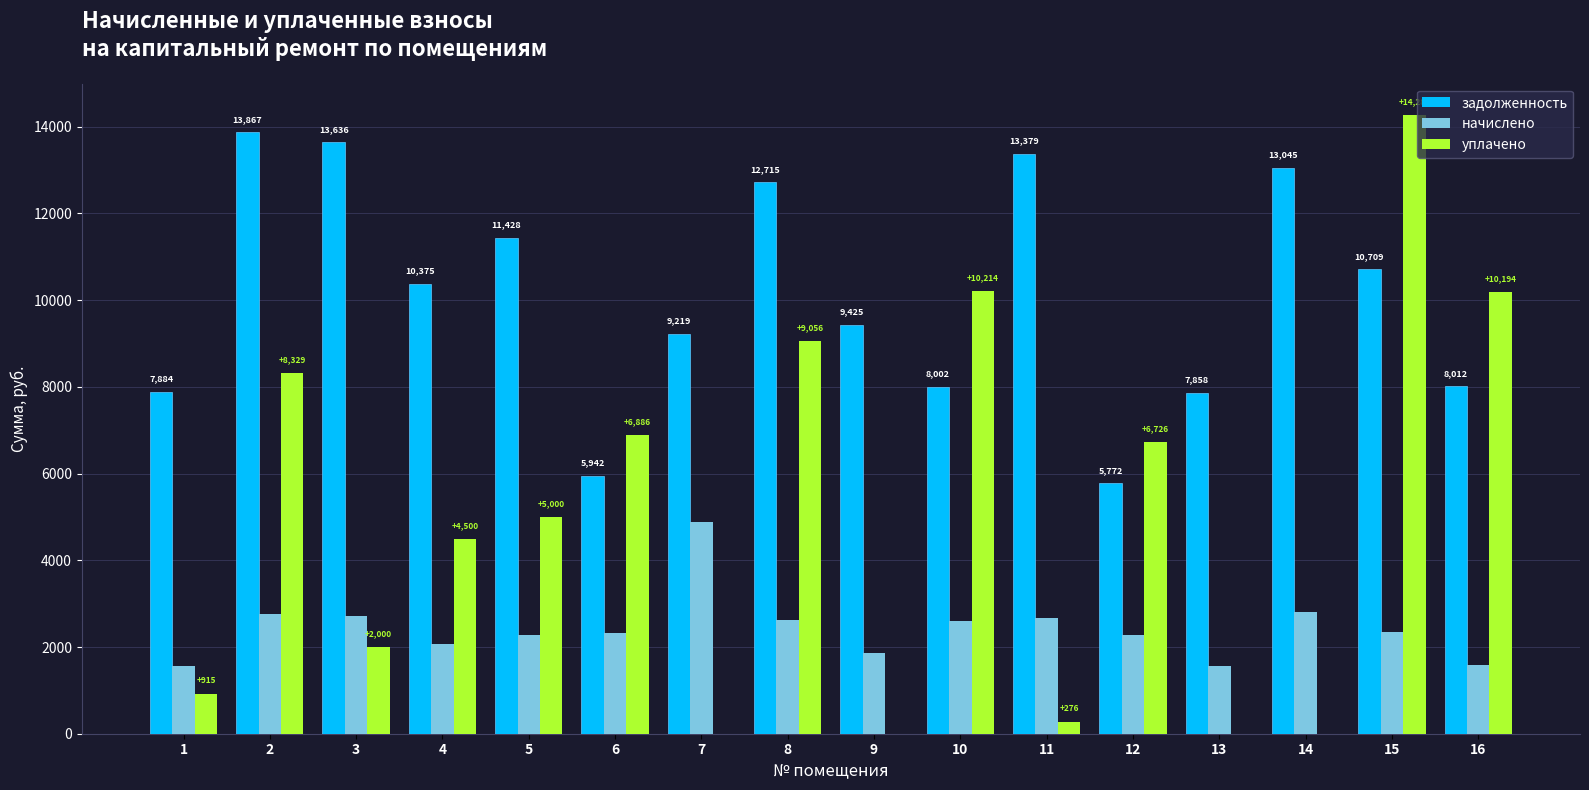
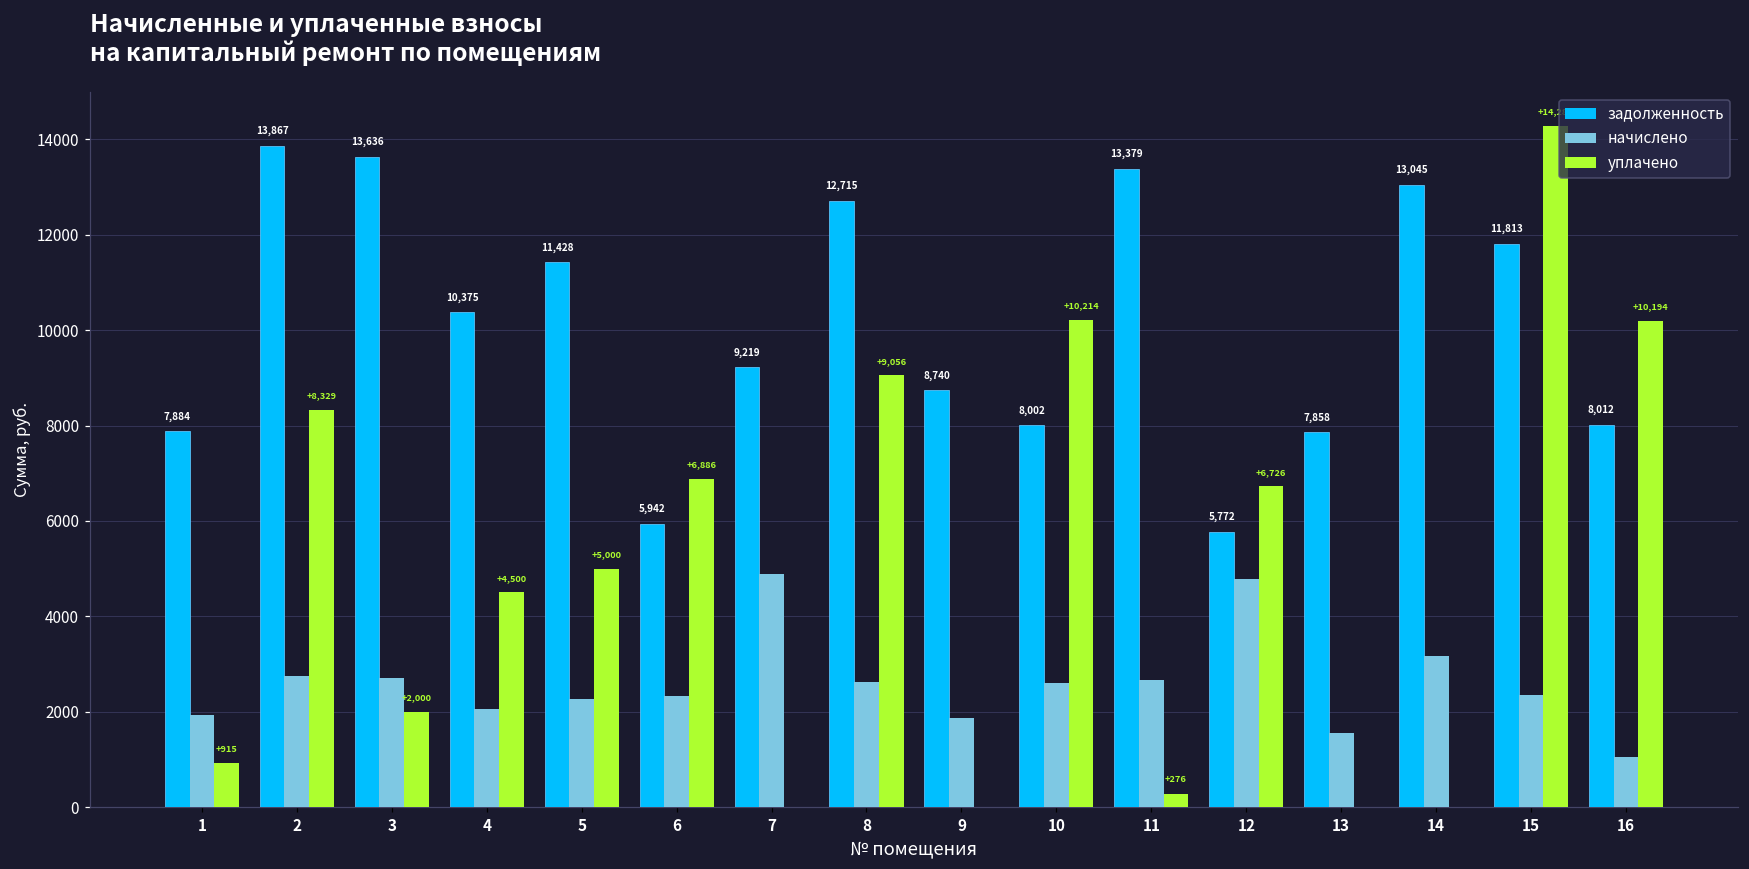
  {
    "задолженность": {
      "1": "7,884",
      "2": "13,867",
      "3": "13,636",
      "4": "10,375",
      "5": "11,428",
      "6": "5,942",
      "7": "9,219",
      "8": "12,715",
-     "9": "9,425",
+     "9": "8,740",
      "10": "8,002",
      "11": "13,379",
      "12": "5,772",
      "13": "7,858",
      "14": "13,045",
-     "15": "10,709",
+     "15": "11,813",
      "16": "8,012"
    },
    "начислено": {
-     "1": "1600",
+     "1": "1900",
      "2": "2800",
      "3": "2700",
      "4": "2100",
      "5": "2300",
      "6": "2300",
      "7": "4900",
      "8": "2600",
      "9": "1900",
      "10": "2600",
      "11": "2700",
-     "12": "2300",
+     "12": "4800",
      "13": "1600",
-     "14": "2800",
+     "14": "3200",
      "15": "2300",
-     "16": "1600"
+     "16": "1000"
    },
    "уплачено": {
      "1": "+915",
      "2": "+8,329",
      "3": "+2,000",
      "4": "+4,500",
      "5": "+5,000",
      "6": "+6,886",
      "8": "+9,056",
      "10": "+10,214",
      "11": "+276",
      "12": "+6,726",
      "16": "+10,194"
    }
  }
